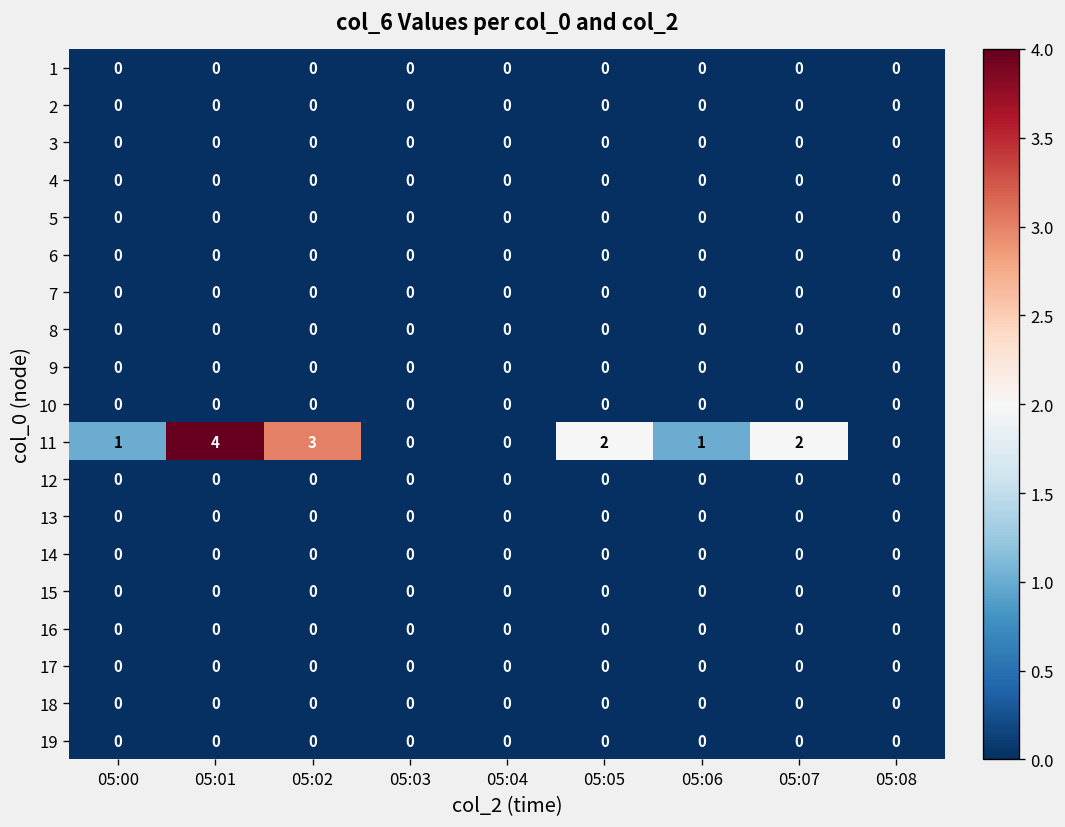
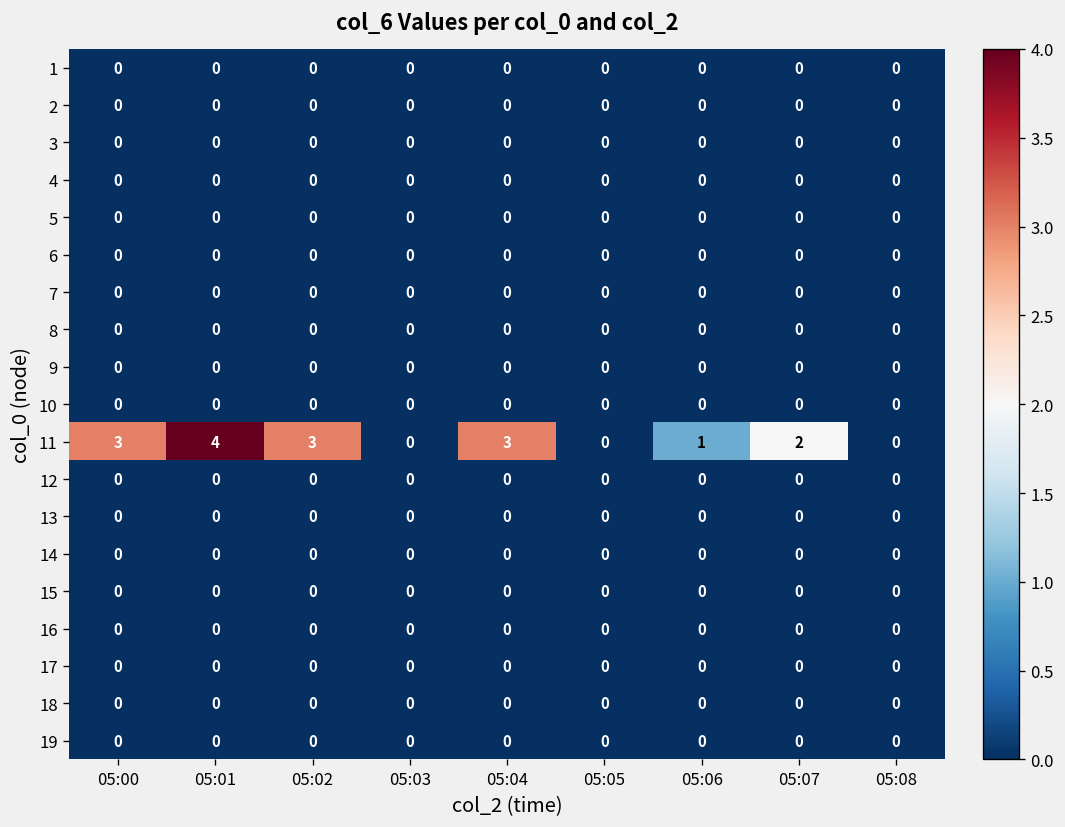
  {
    "1": {
      "05:00": 0,
      "05:01": 0,
      "05:02": 0,
      "05:03": 0,
      "05:04": 0,
      "05:05": 0,
      "05:06": 0,
      "05:07": 0,
      "05:08": 0
    },
    "2": {
      "05:00": 0,
      "05:01": 0,
      "05:02": 0,
      "05:03": 0,
      "05:04": 0,
      "05:05": 0,
      "05:06": 0,
      "05:07": 0,
      "05:08": 0
    },
    "3": {
      "05:00": 0,
      "05:01": 0,
      "05:02": 0,
      "05:03": 0,
      "05:04": 0,
      "05:05": 0,
      "05:06": 0,
      "05:07": 0,
      "05:08": 0
    },
    "4": {
      "05:00": 0,
      "05:01": 0,
      "05:02": 0,
      "05:03": 0,
      "05:04": 0,
      "05:05": 0,
      "05:06": 0,
      "05:07": 0,
      "05:08": 0
    },
    "5": {
      "05:00": 0,
      "05:01": 0,
      "05:02": 0,
      "05:03": 0,
      "05:04": 0,
      "05:05": 0,
      "05:06": 0,
      "05:07": 0,
      "05:08": 0
    },
    "6": {
      "05:00": 0,
      "05:01": 0,
      "05:02": 0,
      "05:03": 0,
      "05:04": 0,
      "05:05": 0,
      "05:06": 0,
      "05:07": 0,
      "05:08": 0
    },
    "7": {
      "05:00": 0,
      "05:01": 0,
      "05:02": 0,
      "05:03": 0,
      "05:04": 0,
      "05:05": 0,
      "05:06": 0,
      "05:07": 0,
      "05:08": 0
    },
    "8": {
      "05:00": 0,
      "05:01": 0,
      "05:02": 0,
      "05:03": 0,
      "05:04": 0,
      "05:05": 0,
      "05:06": 0,
      "05:07": 0,
      "05:08": 0
    },
    "9": {
      "05:00": 0,
      "05:01": 0,
      "05:02": 0,
      "05:03": 0,
      "05:04": 0,
      "05:05": 0,
      "05:06": 0,
      "05:07": 0,
      "05:08": 0
    },
    "10": {
      "05:00": 0,
      "05:01": 0,
      "05:02": 0,
      "05:03": 0,
      "05:04": 0,
      "05:05": 0,
      "05:06": 0,
      "05:07": 0,
      "05:08": 0
    },
    "11": {
-     "05:00": 1,
+     "05:00": 3,
      "05:01": 4,
      "05:02": 3,
      "05:03": 0,
-     "05:04": 0,
-     "05:05": 2,
+     "05:04": 3,
+     "05:05": 0,
      "05:06": 1,
      "05:07": 2,
      "05:08": 0
    },
    "12": {
      "05:00": 0,
      "05:01": 0,
      "05:02": 0,
      "05:03": 0,
      "05:04": 0,
      "05:05": 0,
      "05:06": 0,
      "05:07": 0,
      "05:08": 0
    },
    "13": {
      "05:00": 0,
      "05:01": 0,
      "05:02": 0,
      "05:03": 0,
      "05:04": 0,
      "05:05": 0,
      "05:06": 0,
      "05:07": 0,
      "05:08": 0
    },
    "14": {
      "05:00": 0,
      "05:01": 0,
      "05:02": 0,
      "05:03": 0,
      "05:04": 0,
      "05:05": 0,
      "05:06": 0,
      "05:07": 0,
      "05:08": 0
    },
    "15": {
      "05:00": 0,
      "05:01": 0,
      "05:02": 0,
      "05:03": 0,
      "05:04": 0,
      "05:05": 0,
      "05:06": 0,
      "05:07": 0,
      "05:08": 0
    },
    "16": {
      "05:00": 0,
      "05:01": 0,
      "05:02": 0,
      "05:03": 0,
      "05:04": 0,
      "05:05": 0,
      "05:06": 0,
      "05:07": 0,
      "05:08": 0
    },
    "17": {
      "05:00": 0,
      "05:01": 0,
      "05:02": 0,
      "05:03": 0,
      "05:04": 0,
      "05:05": 0,
      "05:06": 0,
      "05:07": 0,
      "05:08": 0
    },
    "18": {
      "05:00": 0,
      "05:01": 0,
      "05:02": 0,
      "05:03": 0,
      "05:04": 0,
      "05:05": 0,
      "05:06": 0,
      "05:07": 0,
      "05:08": 0
    },
    "19": {
      "05:00": 0,
      "05:01": 0,
      "05:02": 0,
      "05:03": 0,
      "05:04": 0,
      "05:05": 0,
      "05:06": 0,
      "05:07": 0,
      "05:08": 0
    }
  }
